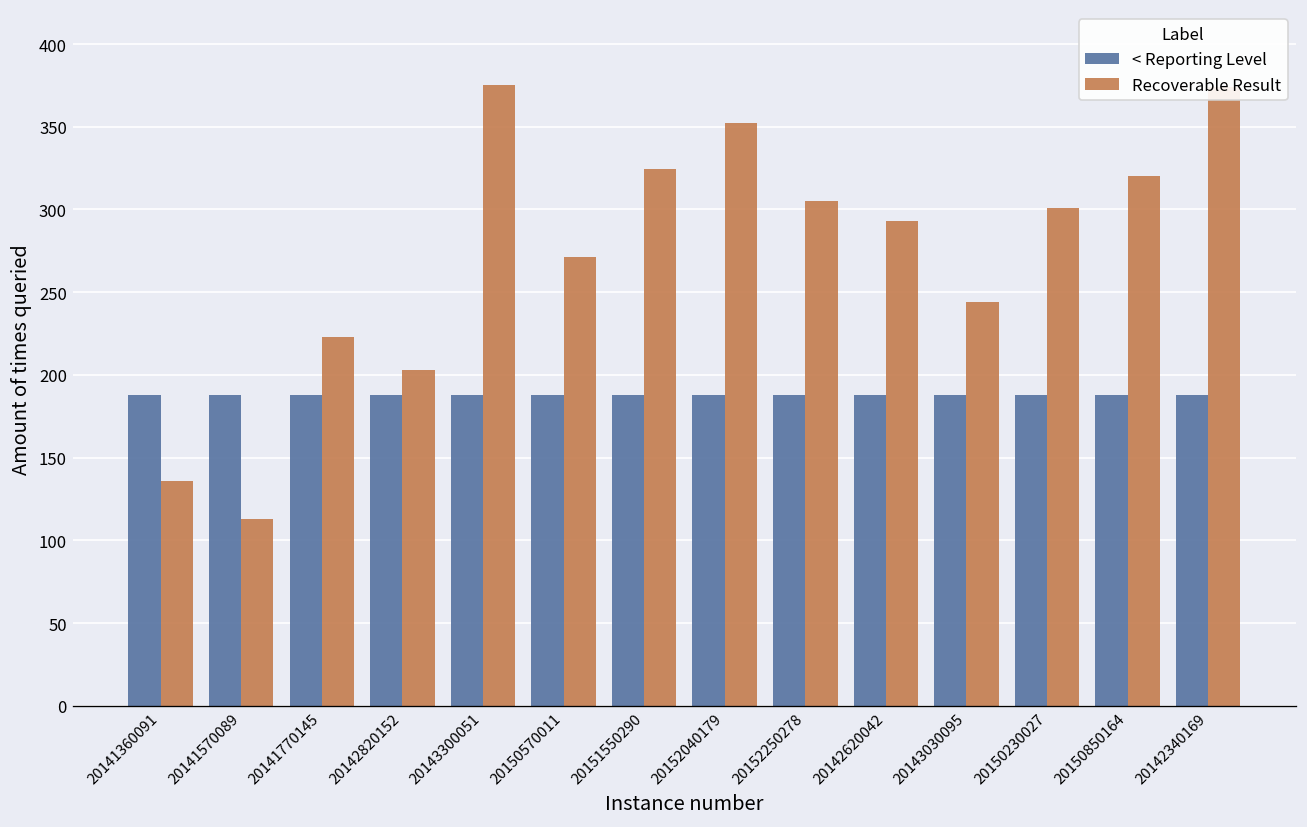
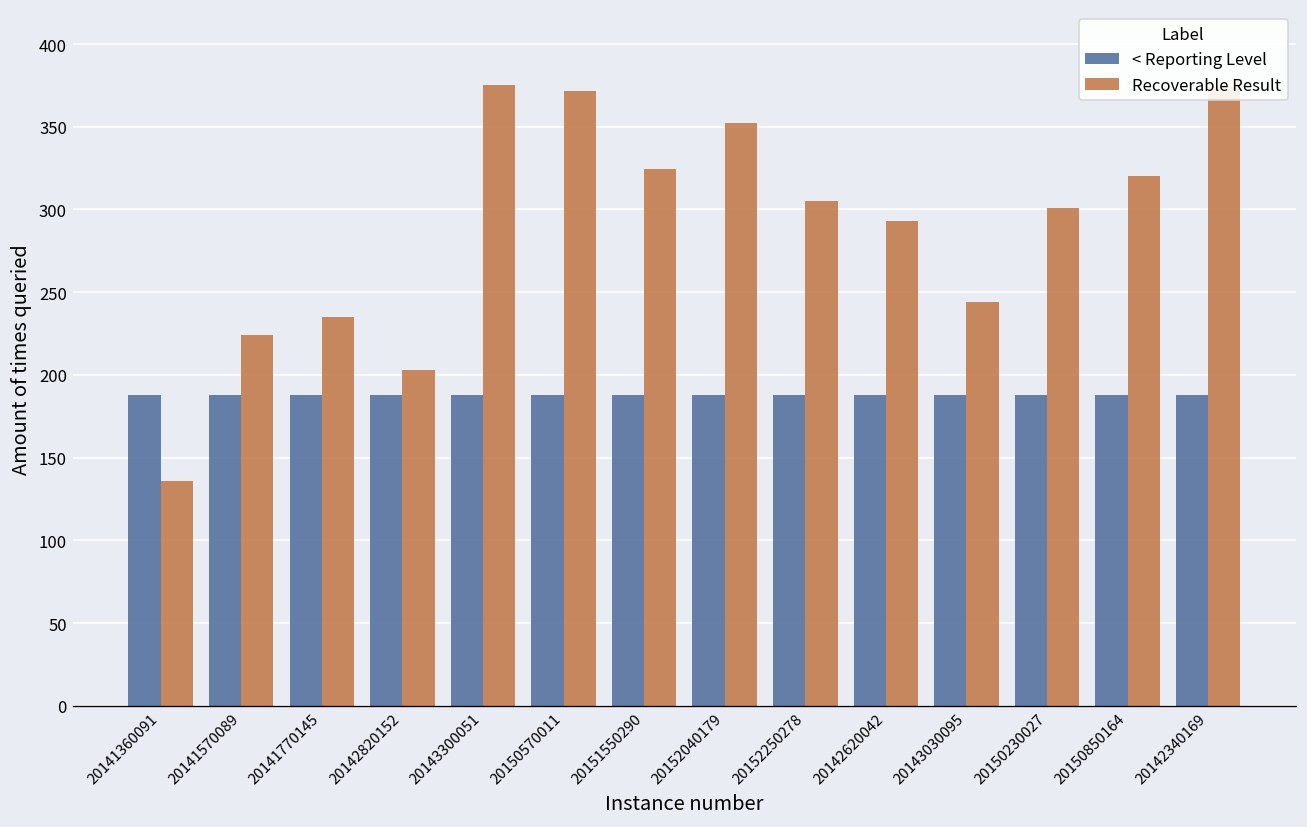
  {
    "< Reporting Level": {
      "20141360091": 188,
      "20141570089": 188,
      "20141770145": 188,
      "20142820152": 188,
      "20143300051": 188,
      "20150570011": 188,
      "20151550290": 188,
      "20152040179": 188,
      "20152250278": 188,
      "20142620042": 188,
      "20143030095": 188,
      "20150230027": 188,
      "20150850164": 188,
      "20142340169": 188
    },
    "Recoverable Result": {
      "20141360091": 136,
-     "20141570089": 113,
-     "20141770145": 223,
+     "20141570089": 224,
+     "20141770145": 235,
      "20142820152": 203,
      "20143300051": 375,
-     "20150570011": 271,
+     "20150570011": 372,
      "20151550290": 325,
      "20152040179": 352,
      "20152250278": 305,
      "20142620042": 293,
      "20143030095": 244,
      "20150230027": 301,
      "20150850164": 320
    }
  }
